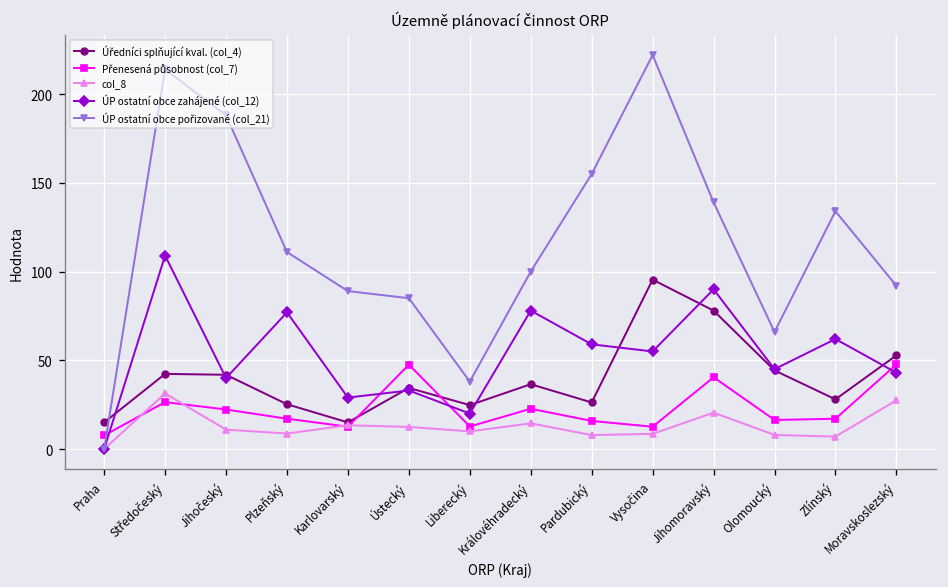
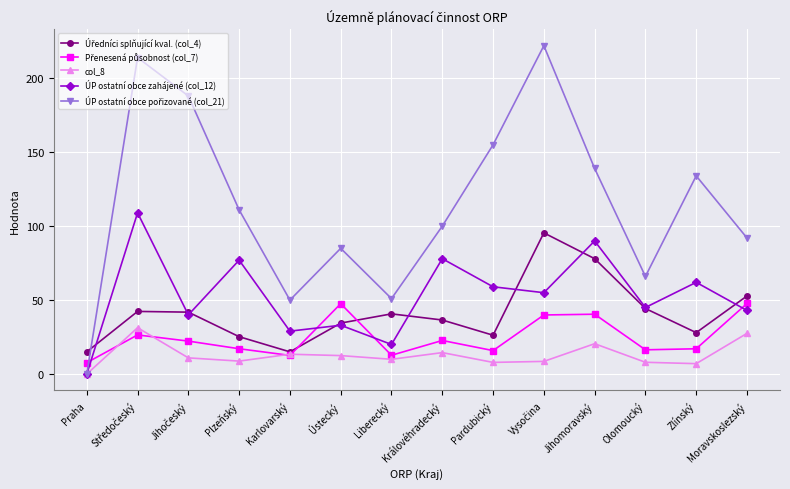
  {
    "Úředníci splňující kval. (col_4)": {
      "Praha": 15,
      "Středočeský": 42,
      "Jihočeský": 42,
      "Plzeňský": 25,
-     "Liberecký": 25,
+     "Liberecký": 41,
      "Královéhradecký": 37,
      "Pardubický": 26,
      "Vysočina": 95,
      "Jihomoravský": 78,
      "Zlínský": 28,
      "Moravskoslezský": 53
    },
    "Přenesená působnost (col_7)": {
      "Praha": 8,
      "Středočeský": 26,
      "Jihočeský": 22,
      "Plzeňský": 17,
      "Ústecký": 48,
      "Liberecký": 13,
      "Královéhradecký": 23,
      "Pardubický": 16,
-     "Vysočina": 13,
+     "Vysočina": 40,
      "Jihomoravský": 40,
      "Olomoucký": 16,
      "Zlínský": 17,
      "Moravskoslezský": 48
    },
    "col_8": {
      "Středočeský": 31,
      "Jihočeský": 11,
      "Plzeňský": 9,
      "Ústecký": 12,
      "Liberecký": 10,
      "Královéhradecký": 14,
      "Pardubický": 8,
      "Vysočina": 9,
      "Jihomoravský": 21,
      "Olomoucký": 8,
      "Zlínský": 7,
      "Moravskoslezský": 28
    },
    "ÚP ostatní obce zahájené (col_12)": {
      "Středočeský": 109,
      "Jihočeský": 40,
      "Plzeňský": 77,
      "Karlovarský": 29,
      "Liberecký": 20,
      "Královéhradecký": 78,
      "Pardubický": 59,
      "Vysočina": 55,
      "Jihomoravský": 90,
      "Zlínský": 62,
      "Moravskoslezský": 43
    },
    "ÚP ostatní obce pořizované (col_21)": {
      "Plzeňský": 111,
-     "Karlovarský": 89,
+     "Karlovarský": 50,
      "Ústecký": 85,
-     "Liberecký": 38,
+     "Liberecký": 51,
      "Královéhradecký": 100,
      "Pardubický": 155,
      "Vysočina": 222,
      "Jihomoravský": 139,
      "Olomoucký": 66,
      "Zlínský": 134,
      "Moravskoslezský": 92
    }
  }
